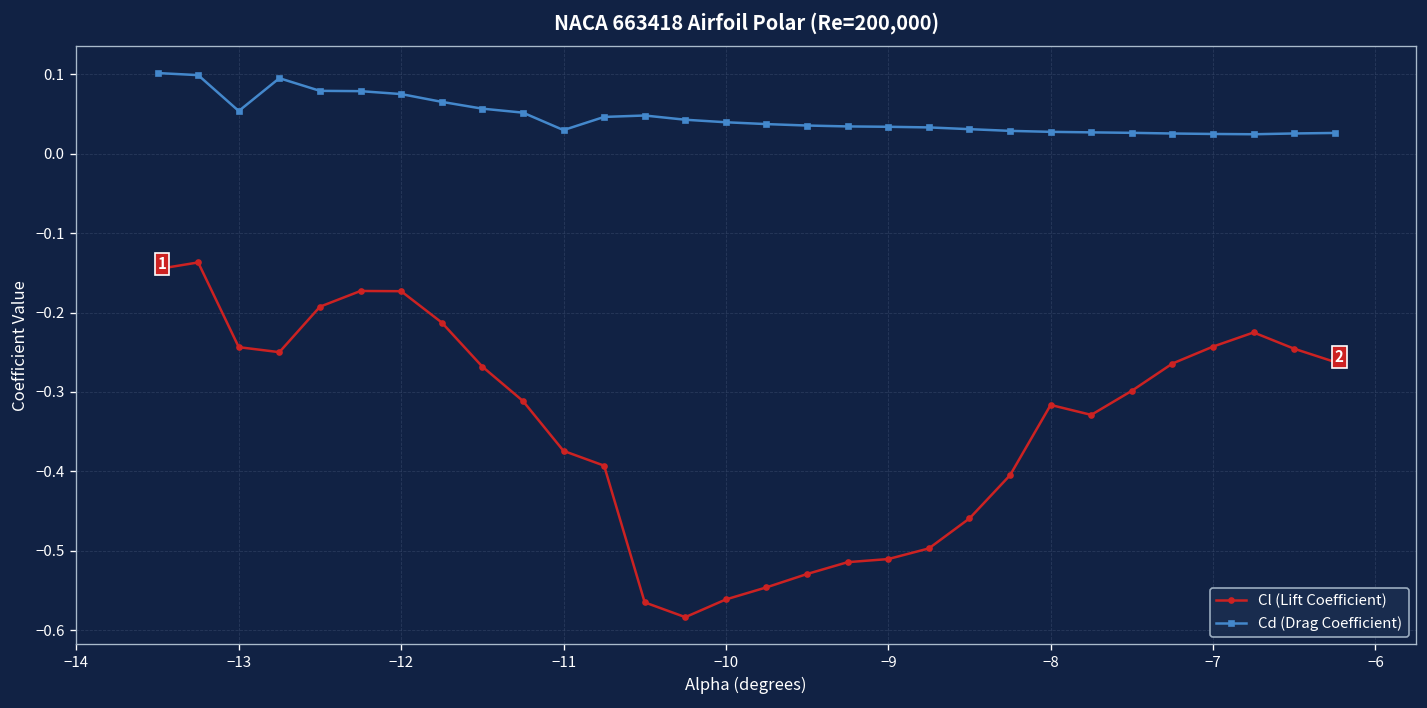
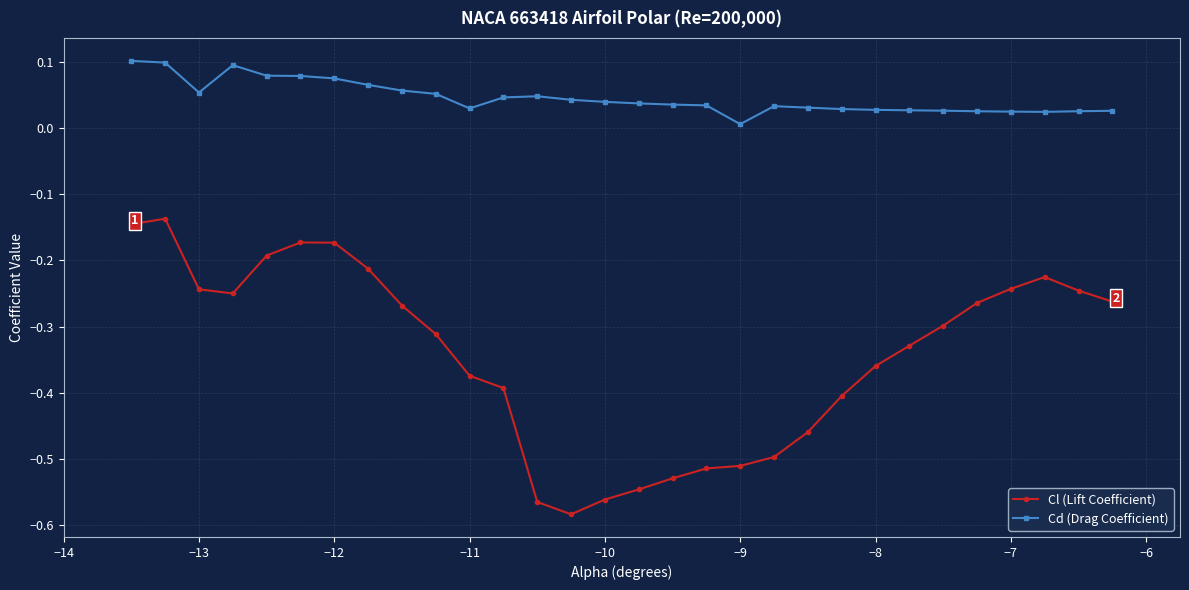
  {
    "Cl (Lift Coefficient)": {
      "−13": -0.24,
      "−12": -0.17,
      "−11": -0.37,
      "−10": -0.56,
      "−9": -0.51,
-     "−8": -0.32,
+     "−8": -0.36,
      "−7": -0.24
    },
    "Cd (Drag Coefficient)": {
      "−13": 0.05,
      "−12": 0.07,
      "−11": 0.03,
      "−10": 0.04,
-     "−9": 0.03,
+     "−9": 0.01,
      "−8": 0.03,
      "−7": 0.02
    }
  }
